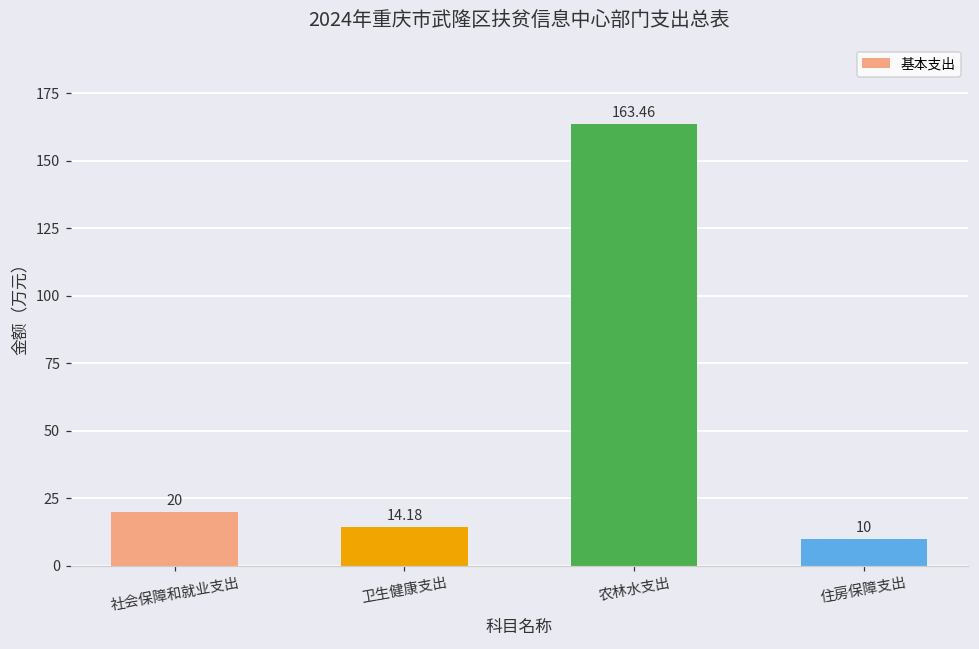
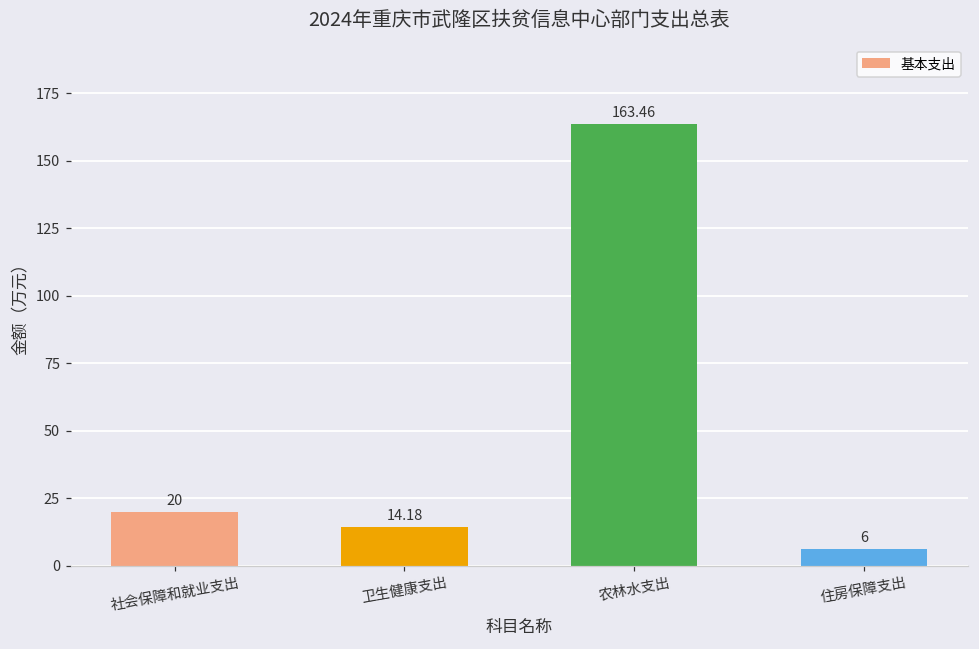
  {
    "社会保障和就业支出": 20,
    "卫生健康支出": 14.18,
    "农林水支出": 163.46,
-   "住房保障支出": 10
+   "住房保障支出": 6
  }
